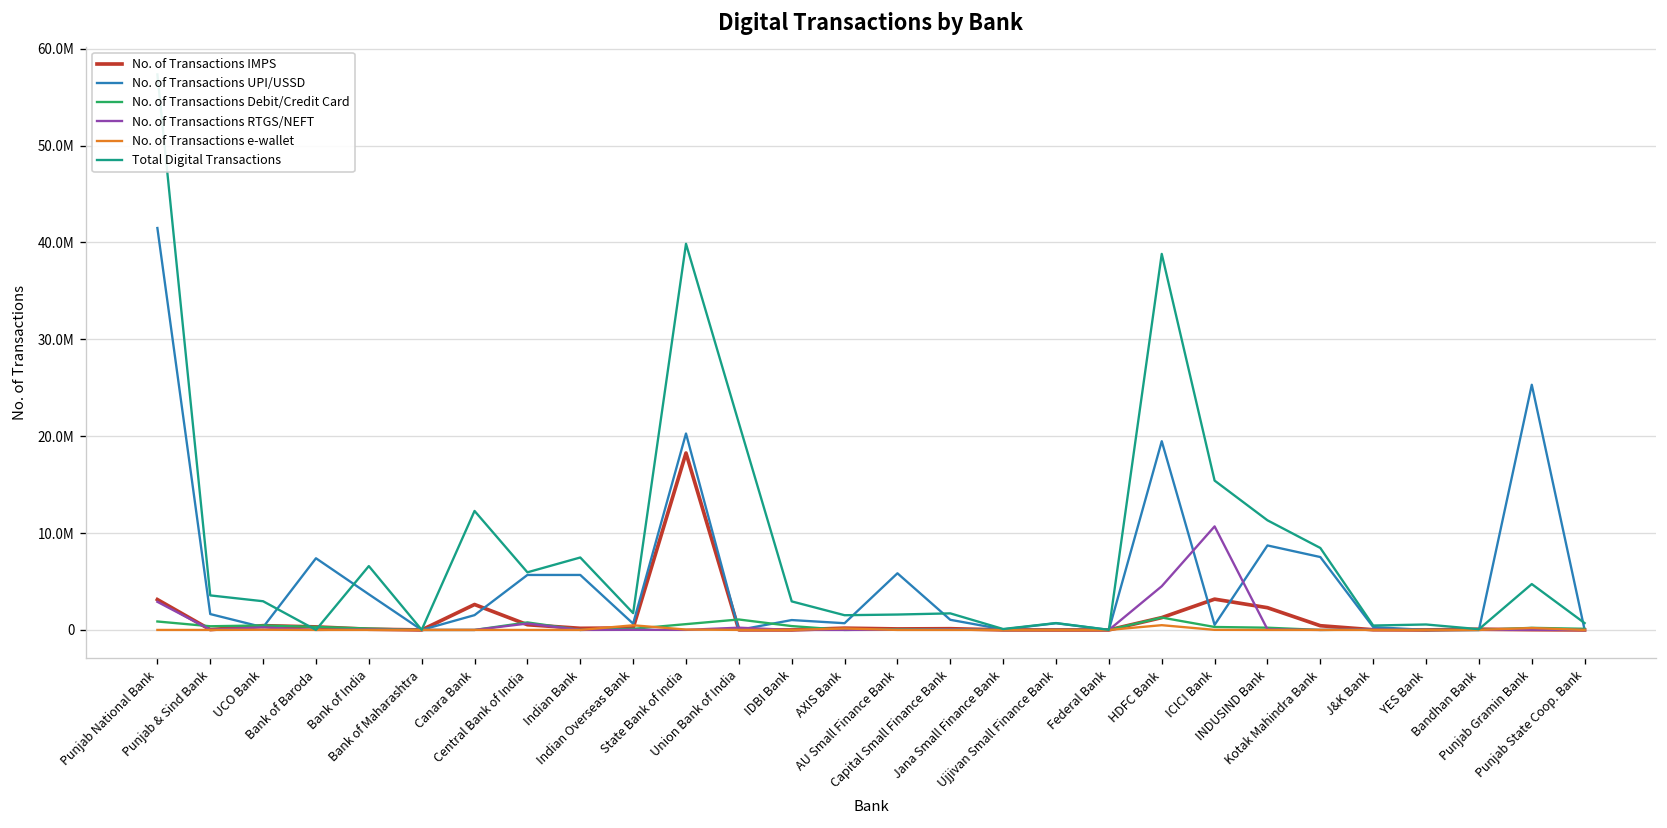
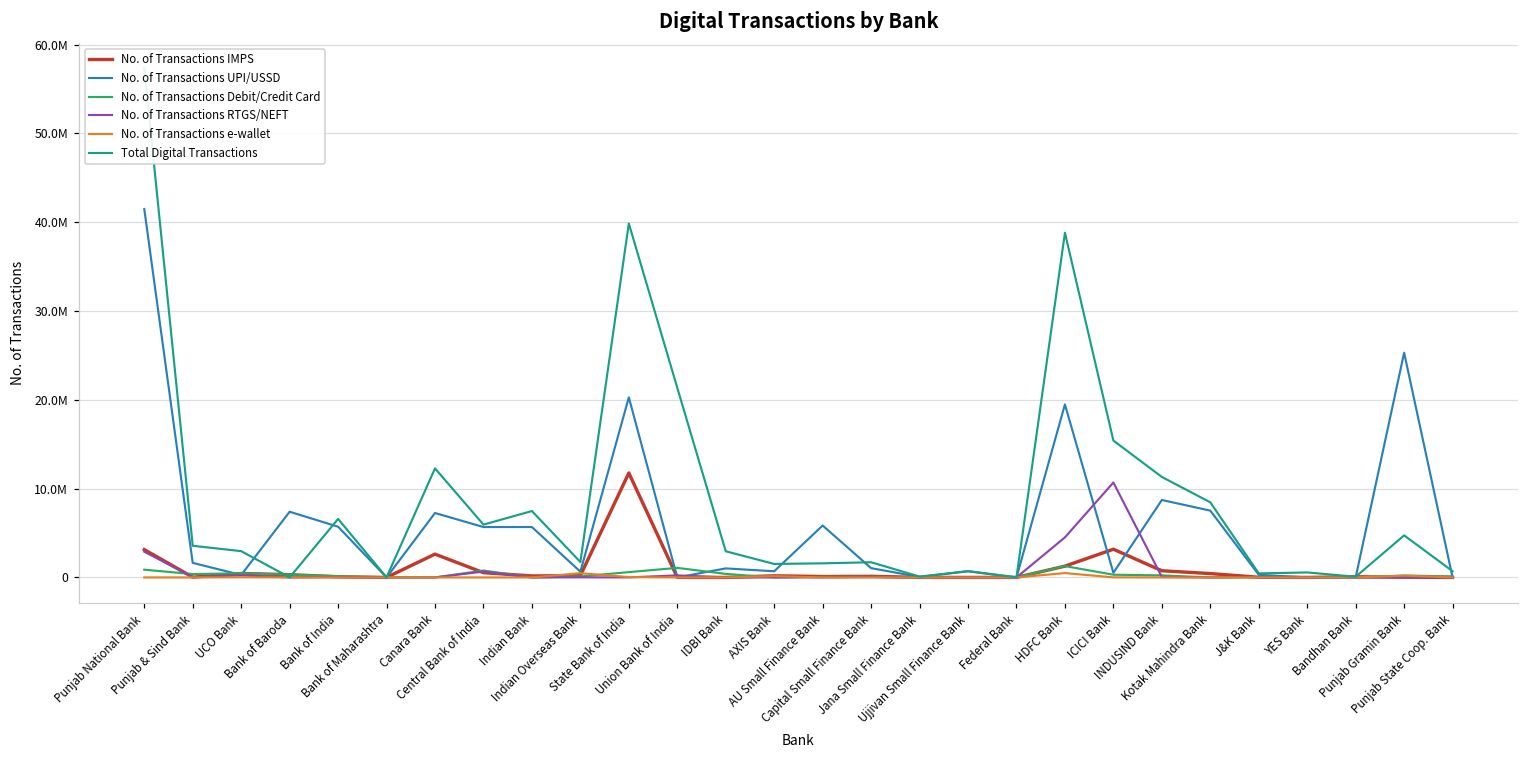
  {
    "No. of Transactions IMPS": {
      "Canara Bank": 3000000,
-     "State Bank of India": 18000000,
+     "State Bank of India": 12000000,
      "ICICI Bank": 3000000,
-     "INDUSIND Bank": 2000000,
+     "INDUSIND Bank": 1000000,
      "Kotak Mahindra Bank": 0
    },
    "No. of Transactions UPI/USSD": {
      "Punjab National Bank": 41000000,
      "Punjab & Sind Bank": 2000000,
      "Bank of Baroda": 7000000,
-     "Bank of India": 4000000,
-     "Canara Bank": 2000000,
+     "Bank of India": 6000000,
+     "Canara Bank": 7000000,
      "Indian Bank": 6000000,
      "State Bank of India": 20000000,
      "IDBI Bank": 1000000,
      "AXIS Bank": 1000000,
      "AU Small Finance Bank": 6000000,
      "Capital Small Finance Bank": 1000000,
      "HDFC Bank": 19000000,
      "INDUSIND Bank": 9000000,
      "Kotak Mahindra Bank": 8000000,
      "Punjab Gramin Bank": 25000000
    },
    "No. of Transactions RTGS/NEFT": {
      "HDFC Bank": 5000000,
      "ICICI Bank": 11000000
    },
    "No. of Transactions e-wallet": {
      "Punjab National Bank": 0,
      "Central Bank of India": 0,
      "HDFC Bank": 0
    }
  }
